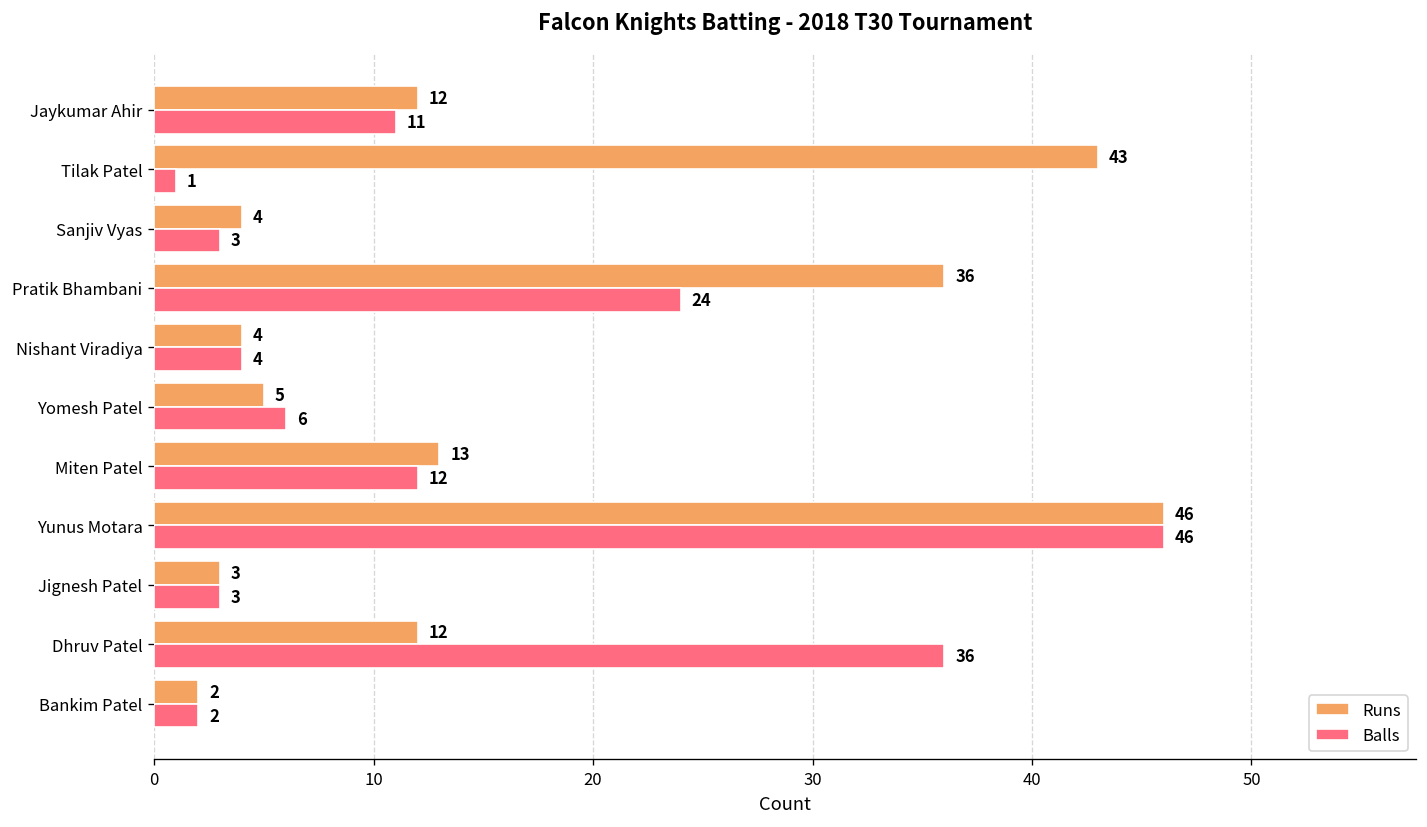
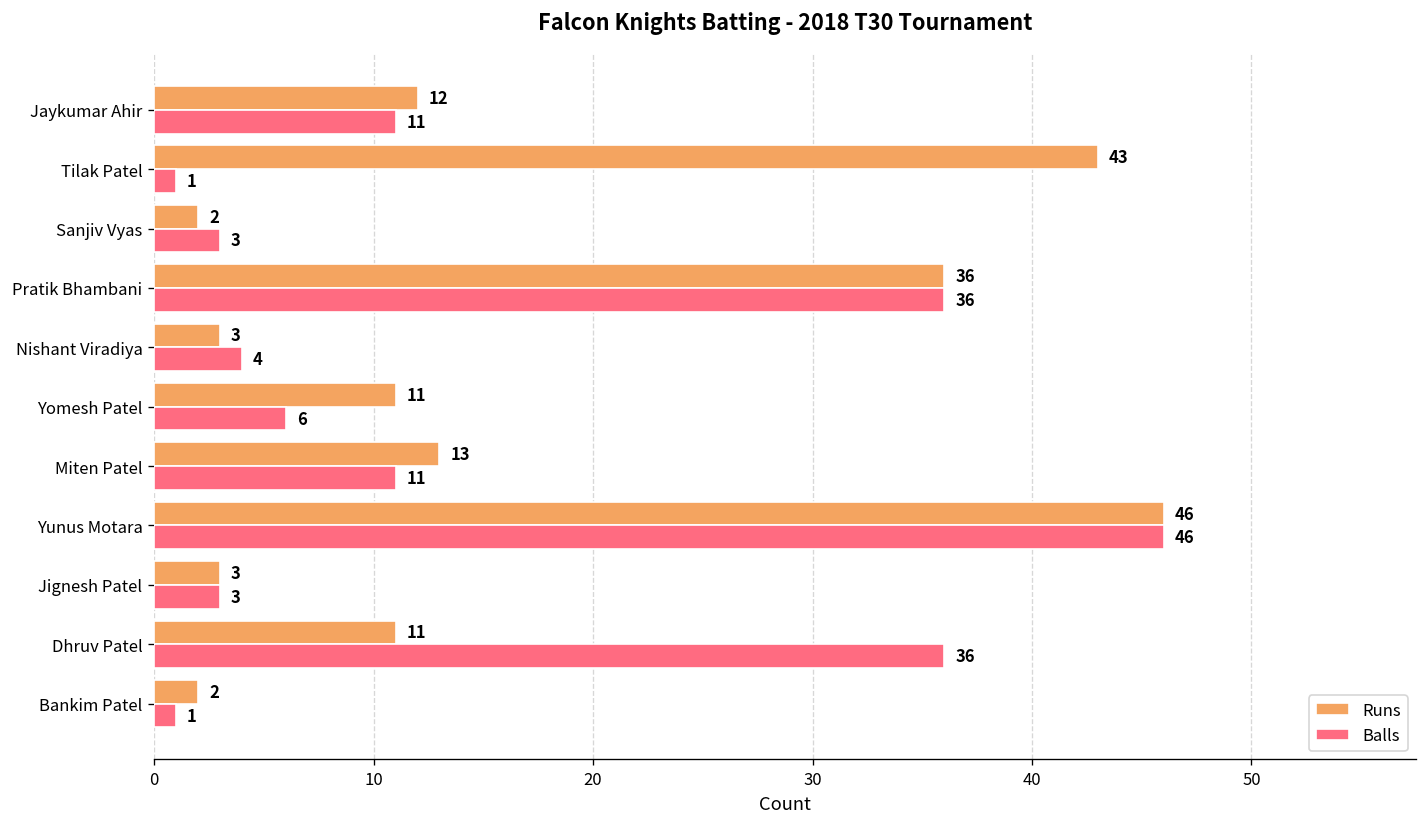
  {
    "Runs": {
      "Jaykumar Ahir": 12,
      "Tilak Patel": 43,
-     "Sanjiv Vyas": 4,
+     "Sanjiv Vyas": 2,
      "Pratik Bhambani": 36,
-     "Nishant Viradiya": 4,
-     "Yomesh Patel": 5,
+     "Nishant Viradiya": 3,
+     "Yomesh Patel": 11,
      "Miten Patel": 13,
      "Yunus Motara": 46,
      "Jignesh Patel": 3,
-     "Dhruv Patel": 12,
+     "Dhruv Patel": 11,
      "Bankim Patel": 2
    },
    "Balls": {
      "Jaykumar Ahir": 11,
      "Tilak Patel": 1,
      "Sanjiv Vyas": 3,
-     "Pratik Bhambani": 24,
+     "Pratik Bhambani": 36,
      "Nishant Viradiya": 4,
      "Yomesh Patel": 6,
-     "Miten Patel": 12,
+     "Miten Patel": 11,
      "Yunus Motara": 46,
      "Jignesh Patel": 3,
      "Dhruv Patel": 36,
-     "Bankim Patel": 2
+     "Bankim Patel": 1
    }
  }
